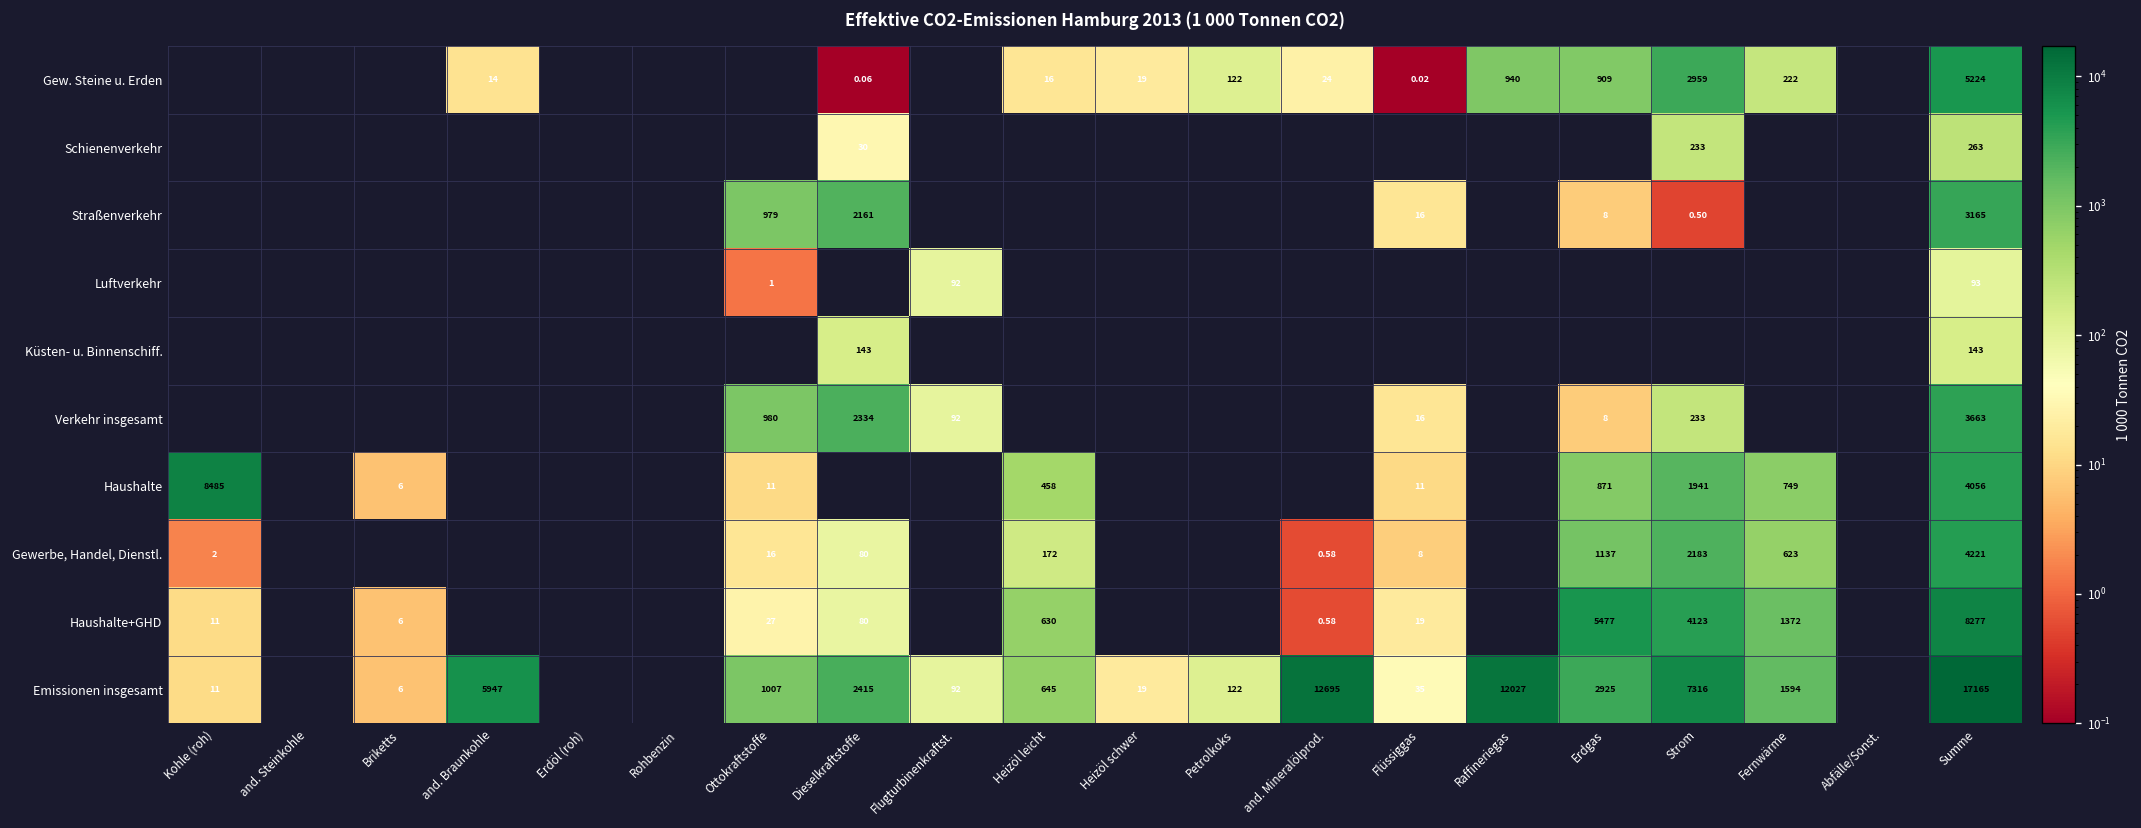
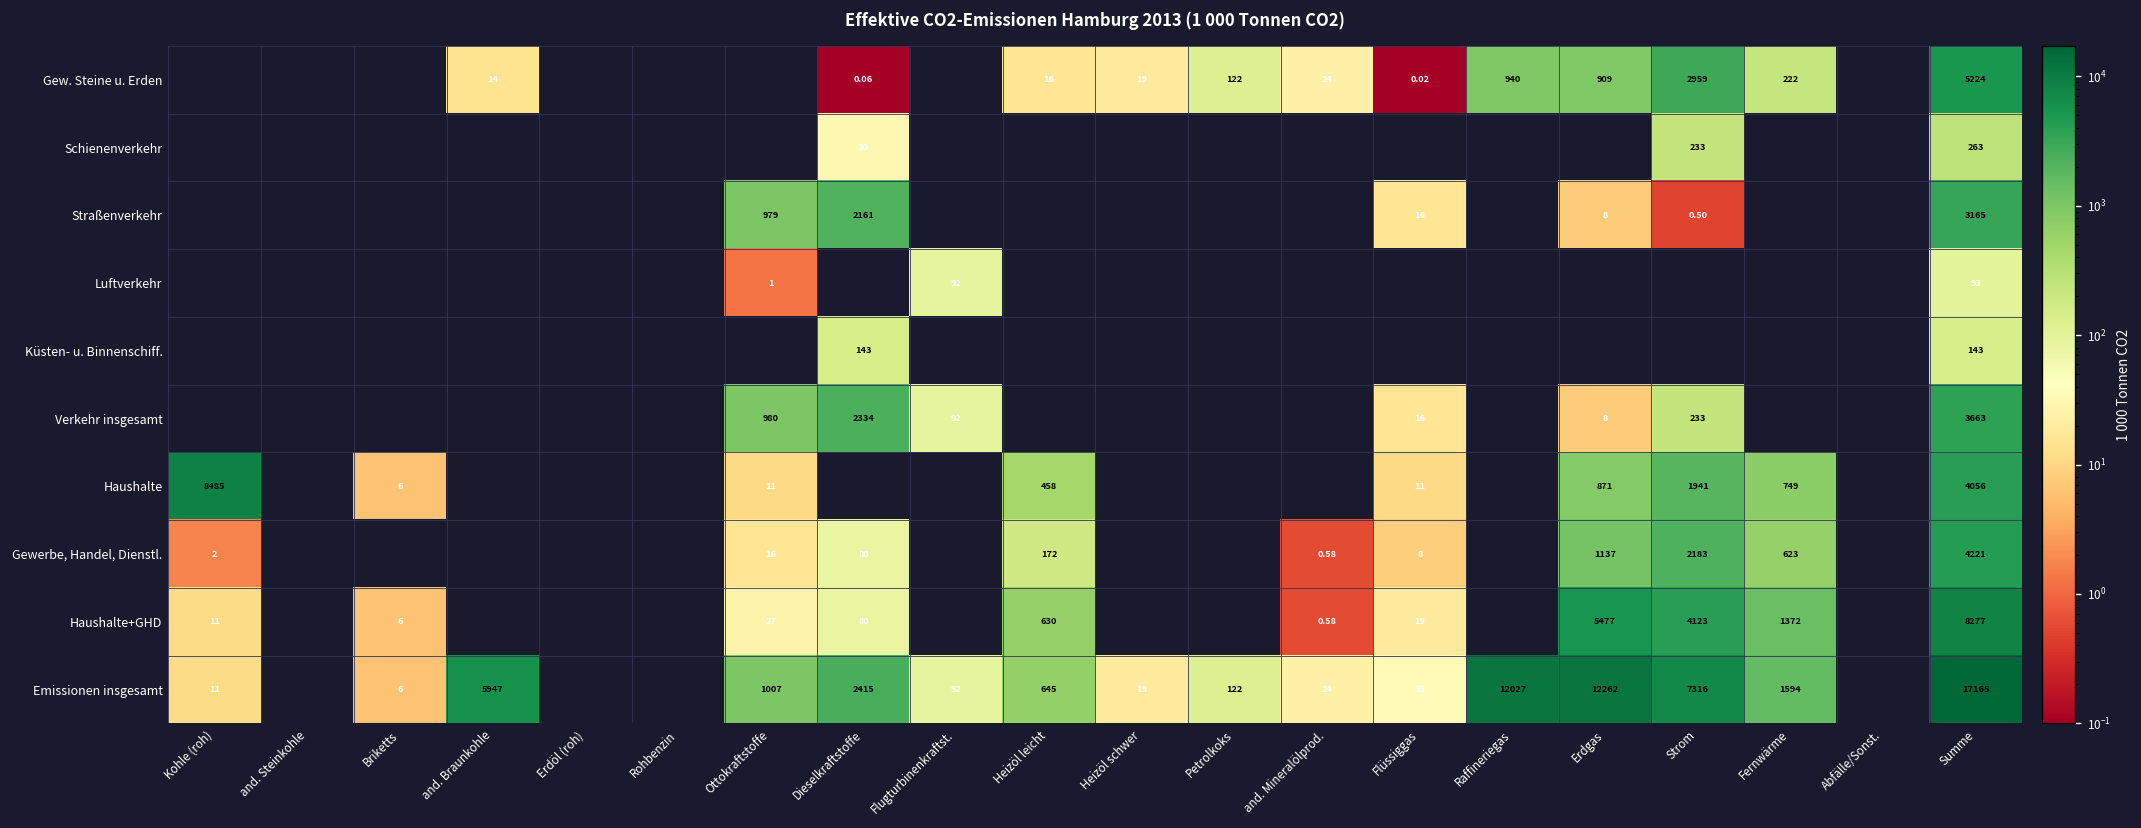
  {
    "Gew. Steine u. Erden": {
      "and. Braunkohle": 14,
      "Dieselkraftstoffe": 0.06,
      "Heizöl leicht": 16,
      "Heizöl schwer": 19,
      "Petrolkoks": 122,
      "and. Mineralölprod.": 24,
      "Flüssiggas": 0.02,
      "Raffineriegas": 940,
      "Erdgas": 909,
      "Strom": 2959,
      "Fernwärme": 222,
      "Summe": 5224
    },
    "Schienenverkehr": {
      "Dieselkraftstoffe": 30,
      "Strom": 233,
      "Summe": 263
    },
    "Straßenverkehr": {
      "Ottokraftstoffe": 979,
      "Dieselkraftstoffe": 2161,
      "Flüssiggas": 16,
      "Erdgas": 8,
      "Strom": 0.50,
      "Summe": 3165
    },
    "Luftverkehr": {
      "Ottokraftstoffe": 1,
      "Flugturbinenkraftst.": 92,
      "Summe": 93
    },
    "Küsten- u. Binnenschiff.": {
      "Dieselkraftstoffe": 143,
      "Summe": 143
    },
    "Verkehr insgesamt": {
      "Ottokraftstoffe": 980,
      "Dieselkraftstoffe": 2334,
      "Flugturbinenkraftst.": 92,
      "Flüssiggas": 16,
      "Erdgas": 8,
      "Strom": 233,
      "Summe": 3663
    },
    "Haushalte": {
      "Kohle (roh)": 8485,
      "Briketts": 6,
      "Ottokraftstoffe": 11,
      "Heizöl leicht": 458,
      "Flüssiggas": 11,
      "Erdgas": 871,
      "Strom": 1941,
      "Fernwärme": 749,
      "Summe": 4056
    },
    "Gewerbe, Handel, Dienstl.": {
      "Kohle (roh)": 2,
      "Ottokraftstoffe": 16,
      "Dieselkraftstoffe": 80,
      "Heizöl leicht": 172,
      "and. Mineralölprod.": 0.58,
      "Flüssiggas": 8,
      "Erdgas": 1137,
      "Strom": 2183,
      "Fernwärme": 623,
      "Summe": 4221
    },
    "Haushalte+GHD": {
      "Kohle (roh)": 11,
      "Briketts": 6,
      "Ottokraftstoffe": 27,
      "Dieselkraftstoffe": 80,
      "Heizöl leicht": 630,
      "and. Mineralölprod.": 0.58,
      "Flüssiggas": 19,
      "Erdgas": 5477,
      "Strom": 4123,
      "Fernwärme": 1372,
      "Summe": 8277
    },
    "Emissionen insgesamt": {
      "Kohle (roh)": 11,
      "Briketts": 6,
      "and. Braunkohle": 5947,
      "Ottokraftstoffe": 1007,
      "Dieselkraftstoffe": 2415,
      "Flugturbinenkraftst.": 92,
      "Heizöl leicht": 645,
      "Heizöl schwer": 19,
      "Petrolkoks": 122,
-     "and. Mineralölprod.": 12695,
+     "and. Mineralölprod.": 24,
      "Flüssiggas": 35,
      "Raffineriegas": 12027,
-     "Erdgas": 2925,
+     "Erdgas": 12262,
      "Strom": 7316,
      "Fernwärme": 1594,
      "Summe": 17165
    }
  }
